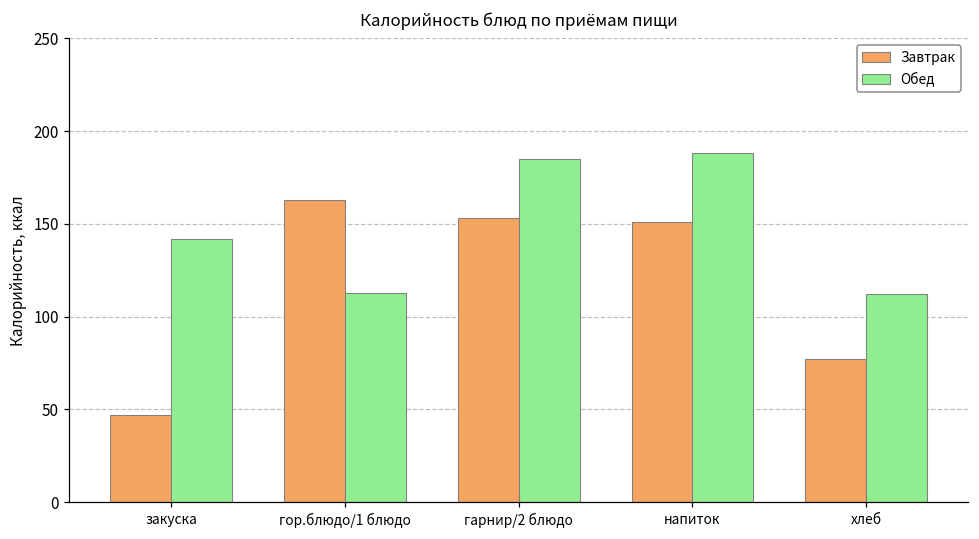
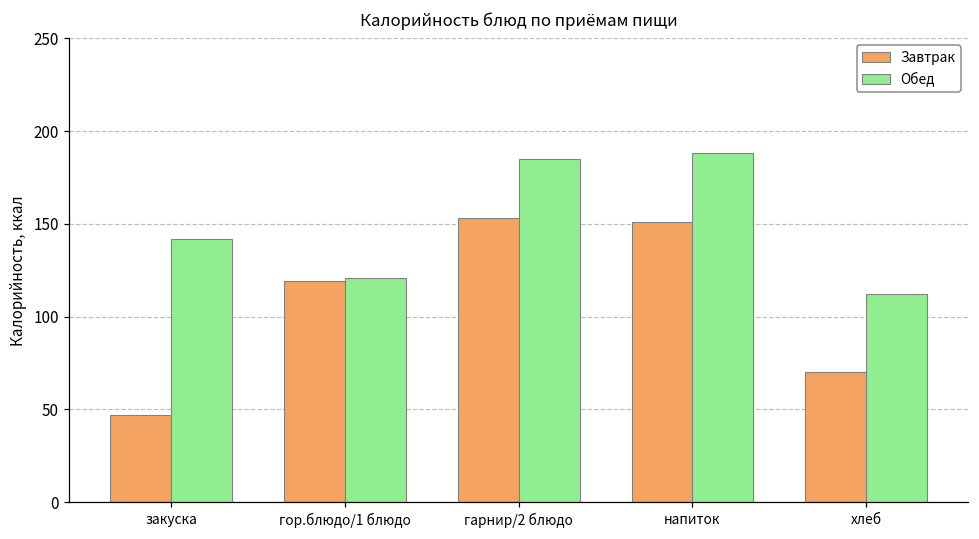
  {
    "Завтрак": {
      "закуска": 47,
-     "гор.блюдо/1 блюдо": 163,
+     "гор.блюдо/1 блюдо": 119,
      "гарнир/2 блюдо": 153,
      "напиток": 151,
-     "хлеб": 77
+     "хлеб": 70
    },
    "Обед": {
      "закуска": 142,
-     "гор.блюдо/1 блюдо": 113,
+     "гор.блюдо/1 блюдо": 121,
      "гарнир/2 блюдо": 185,
      "напиток": 188,
      "хлеб": 112
    }
  }
